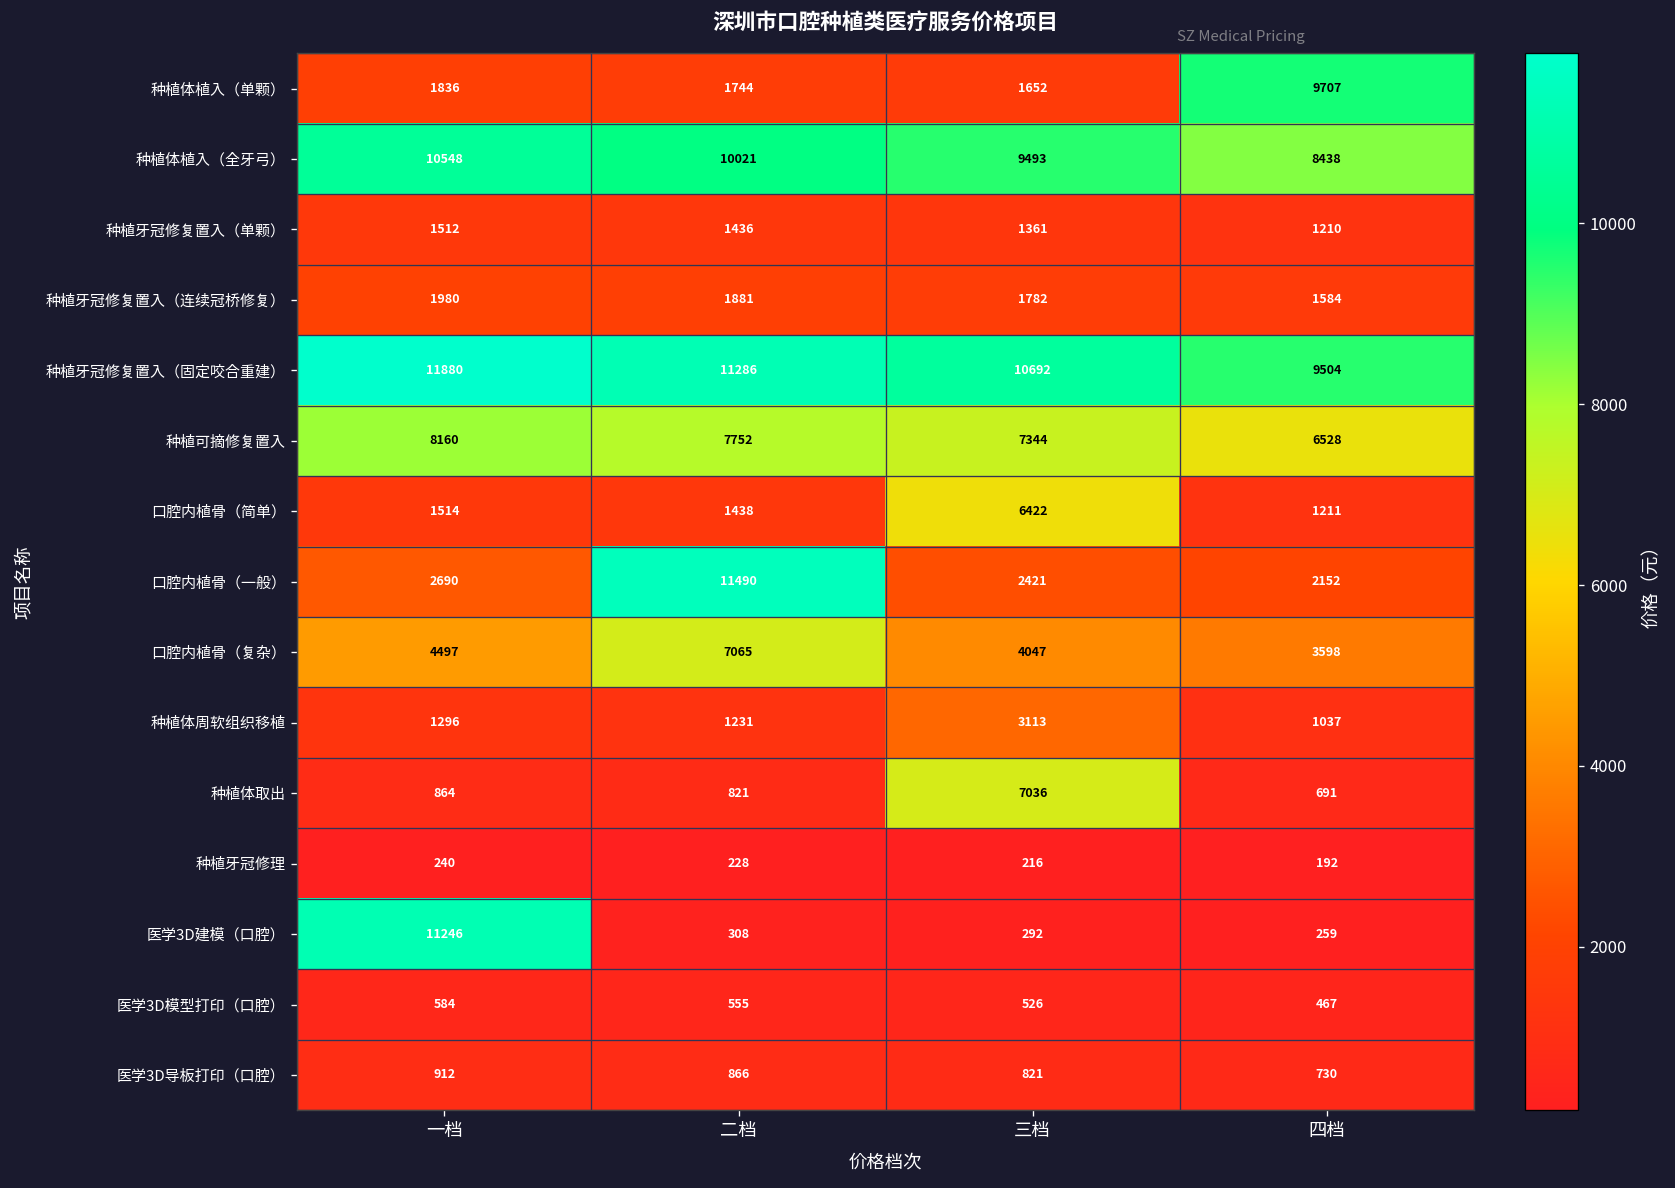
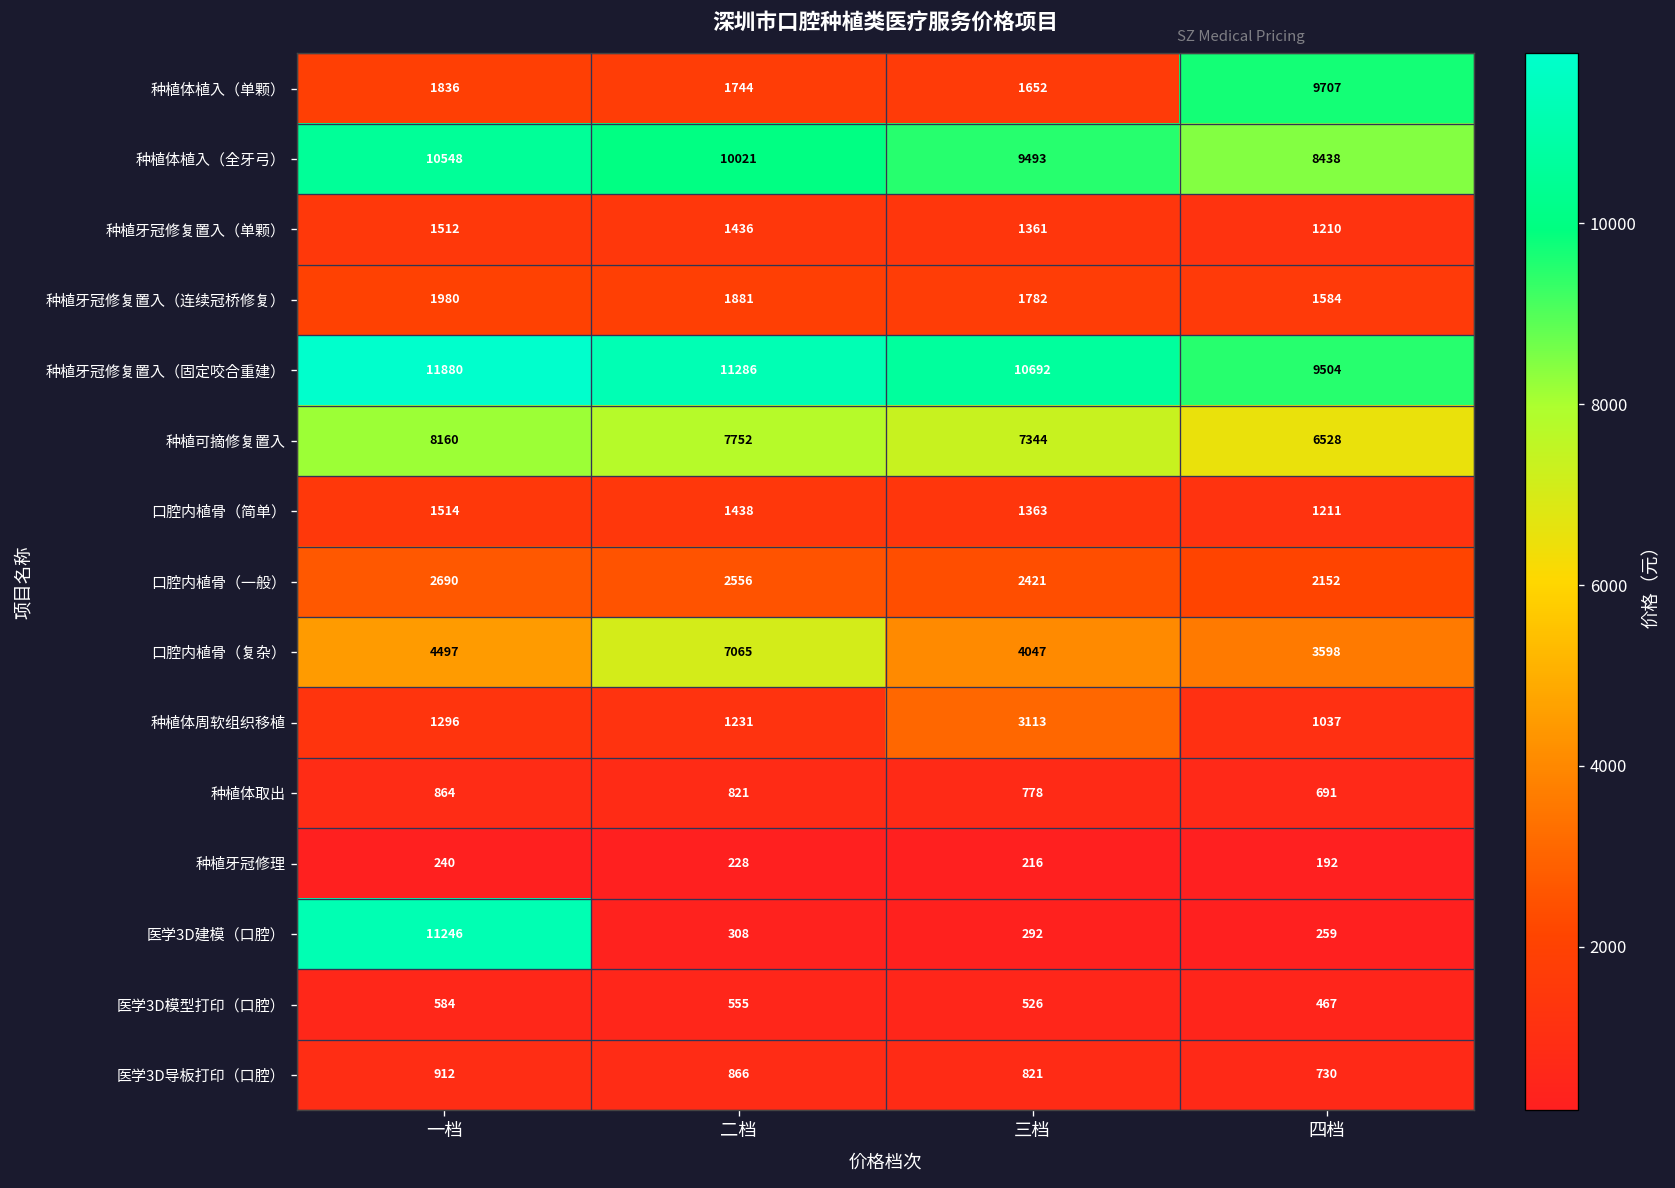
  {
    "种植体植入（单颗）": {
      "一档": 1836,
      "二档": 1744,
      "三档": 1652,
      "四档": 9707
    },
    "种植体植入（全牙弓）": {
      "一档": 10548,
      "二档": 10021,
      "三档": 9493,
      "四档": 8438
    },
    "种植牙冠修复置入（单颗）": {
      "一档": 1512,
      "二档": 1436,
      "三档": 1361,
      "四档": 1210
    },
    "种植牙冠修复置入（连续冠桥修复）": {
      "一档": 1980,
      "二档": 1881,
      "三档": 1782,
      "四档": 1584
    },
    "种植牙冠修复置入（固定咬合重建）": {
      "一档": 11880,
      "二档": 11286,
      "三档": 10692,
      "四档": 9504
    },
    "种植可摘修复置入": {
      "一档": 8160,
      "二档": 7752,
      "三档": 7344,
      "四档": 6528
    },
    "口腔内植骨（简单）": {
      "一档": 1514,
      "二档": 1438,
-     "三档": 6422,
+     "三档": 1363,
      "四档": 1211
    },
    "口腔内植骨（一般）": {
      "一档": 2690,
-     "二档": 11490,
+     "二档": 2556,
      "三档": 2421,
      "四档": 2152
    },
    "口腔内植骨（复杂）": {
      "一档": 4497,
      "二档": 7065,
      "三档": 4047,
      "四档": 3598
    },
    "种植体周软组织移植": {
      "一档": 1296,
      "二档": 1231,
      "三档": 3113,
      "四档": 1037
    },
    "种植体取出": {
      "一档": 864,
      "二档": 821,
-     "三档": 7036,
+     "三档": 778,
      "四档": 691
    },
    "种植牙冠修理": {
      "一档": 240,
      "二档": 228,
      "三档": 216,
      "四档": 192
    },
    "医学3D建模（口腔）": {
      "一档": 11246,
      "二档": 308,
      "三档": 292,
      "四档": 259
    },
    "医学3D模型打印（口腔）": {
      "一档": 584,
      "二档": 555,
      "三档": 526,
      "四档": 467
    },
    "医学3D导板打印（口腔）": {
      "一档": 912,
      "二档": 866,
      "三档": 821,
      "四档": 730
    }
  }
